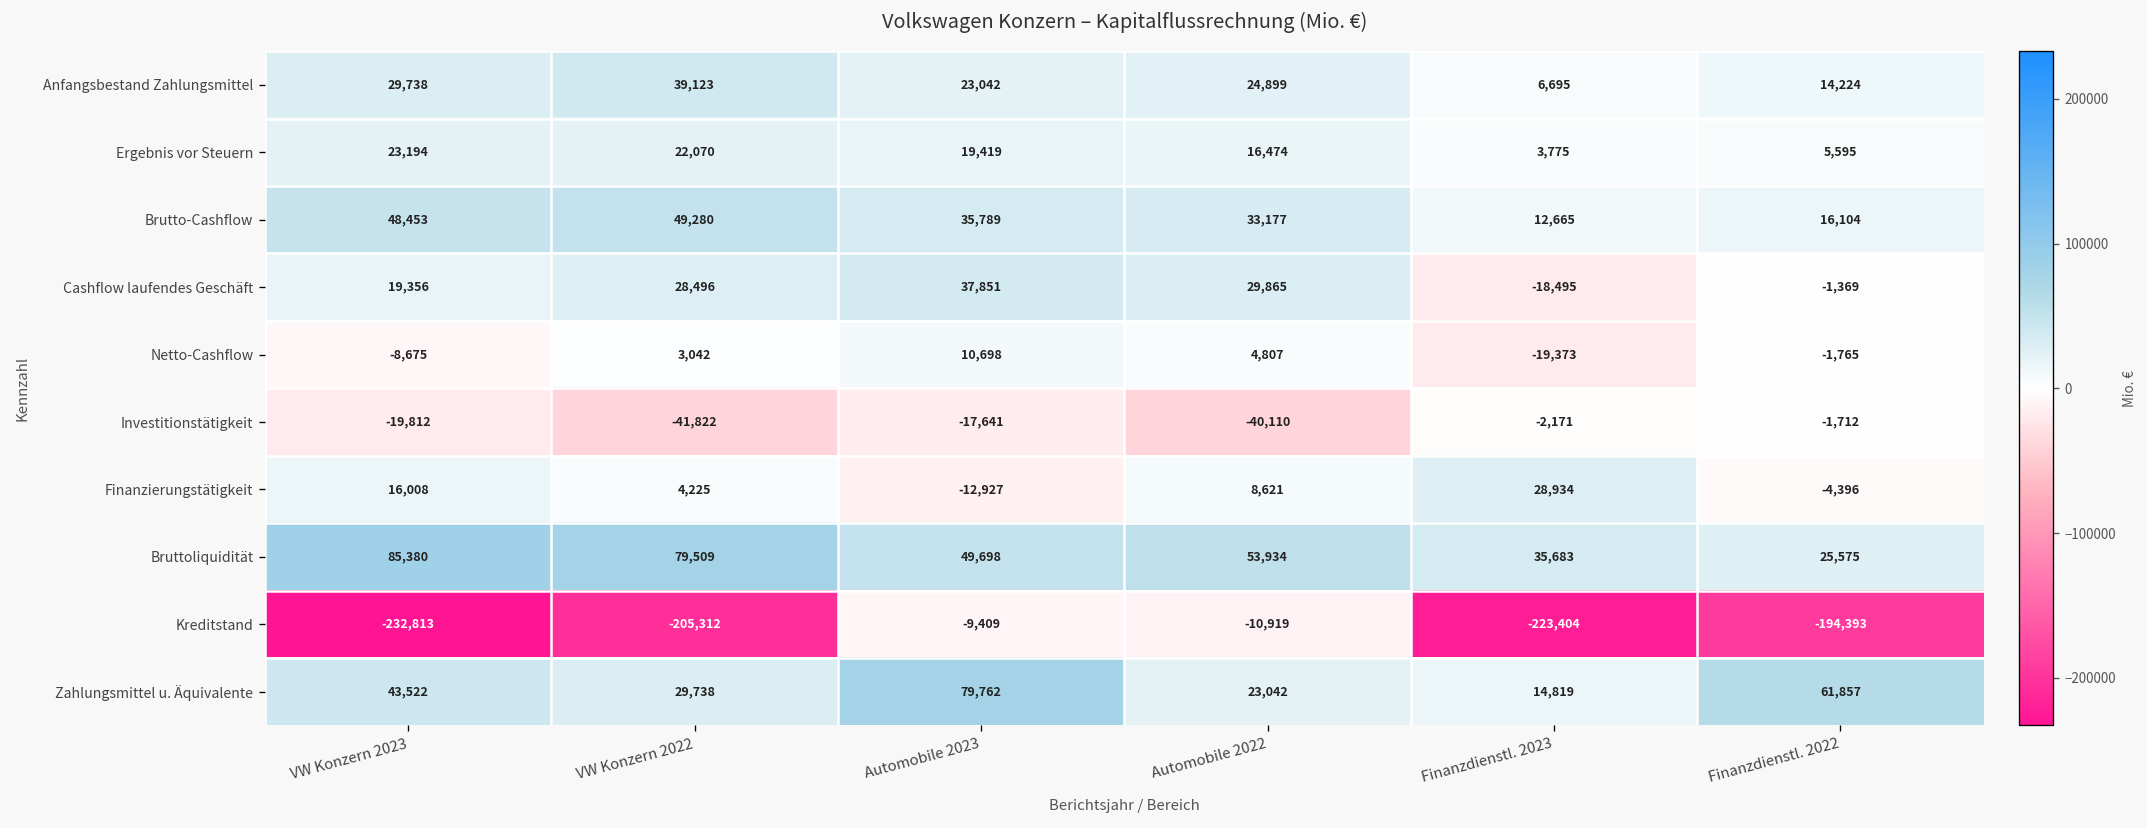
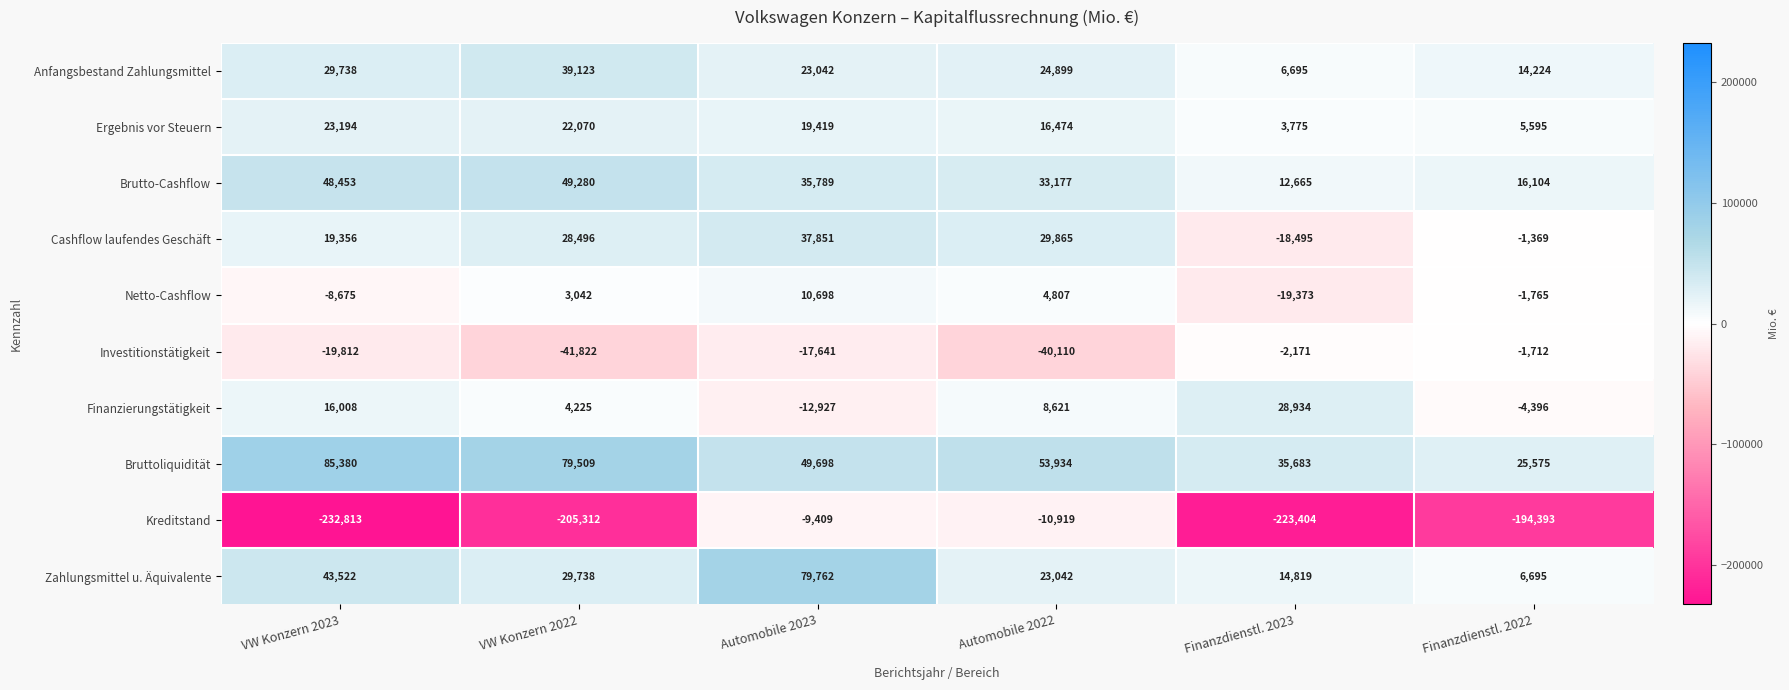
  {
    "Anfangsbestand Zahlungsmittel": {
      "VW Konzern 2023": "29,738",
      "VW Konzern 2022": "39,123",
      "Automobile 2023": "23,042",
      "Automobile 2022": "24,899",
      "Finanzdienstl. 2023": "6,695",
      "Finanzdienstl. 2022": "14,224"
    },
    "Ergebnis vor Steuern": {
      "VW Konzern 2023": "23,194",
      "VW Konzern 2022": "22,070",
      "Automobile 2023": "19,419",
      "Automobile 2022": "16,474",
      "Finanzdienstl. 2023": "3,775",
      "Finanzdienstl. 2022": "5,595"
    },
    "Brutto-Cashflow": {
      "VW Konzern 2023": "48,453",
      "VW Konzern 2022": "49,280",
      "Automobile 2023": "35,789",
      "Automobile 2022": "33,177",
      "Finanzdienstl. 2023": "12,665",
      "Finanzdienstl. 2022": "16,104"
    },
    "Cashflow laufendes Geschäft": {
      "VW Konzern 2023": "19,356",
      "VW Konzern 2022": "28,496",
      "Automobile 2023": "37,851",
      "Automobile 2022": "29,865",
      "Finanzdienstl. 2023": "-18,495",
      "Finanzdienstl. 2022": "-1,369"
    },
    "Netto-Cashflow": {
      "VW Konzern 2023": "-8,675",
      "VW Konzern 2022": "3,042",
      "Automobile 2023": "10,698",
      "Automobile 2022": "4,807",
      "Finanzdienstl. 2023": "-19,373",
      "Finanzdienstl. 2022": "-1,765"
    },
    "Investitionstätigkeit": {
      "VW Konzern 2023": "-19,812",
      "VW Konzern 2022": "-41,822",
      "Automobile 2023": "-17,641",
      "Automobile 2022": "-40,110",
      "Finanzdienstl. 2023": "-2,171",
      "Finanzdienstl. 2022": "-1,712"
    },
    "Finanzierungstätigkeit": {
      "VW Konzern 2023": "16,008",
      "VW Konzern 2022": "4,225",
      "Automobile 2023": "-12,927",
      "Automobile 2022": "8,621",
      "Finanzdienstl. 2023": "28,934",
      "Finanzdienstl. 2022": "-4,396"
    },
    "Bruttoliquidität": {
      "VW Konzern 2023": "85,380",
      "VW Konzern 2022": "79,509",
      "Automobile 2023": "49,698",
      "Automobile 2022": "53,934",
      "Finanzdienstl. 2023": "35,683",
      "Finanzdienstl. 2022": "25,575"
    },
    "Kreditstand": {
      "VW Konzern 2023": "-232,813",
      "VW Konzern 2022": "-205,312",
      "Automobile 2023": "-9,409",
      "Automobile 2022": "-10,919",
      "Finanzdienstl. 2023": "-223,404",
      "Finanzdienstl. 2022": "-194,393"
    },
    "Zahlungsmittel u. Äquivalente": {
      "VW Konzern 2023": "43,522",
      "VW Konzern 2022": "29,738",
      "Automobile 2023": "79,762",
      "Automobile 2022": "23,042",
      "Finanzdienstl. 2023": "14,819",
-     "Finanzdienstl. 2022": "61,857"
+     "Finanzdienstl. 2022": "6,695"
    }
  }
